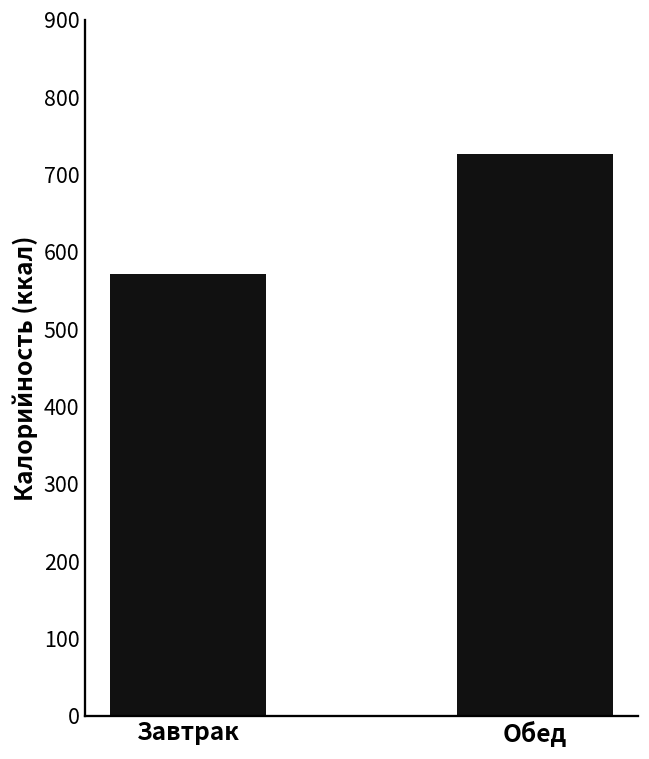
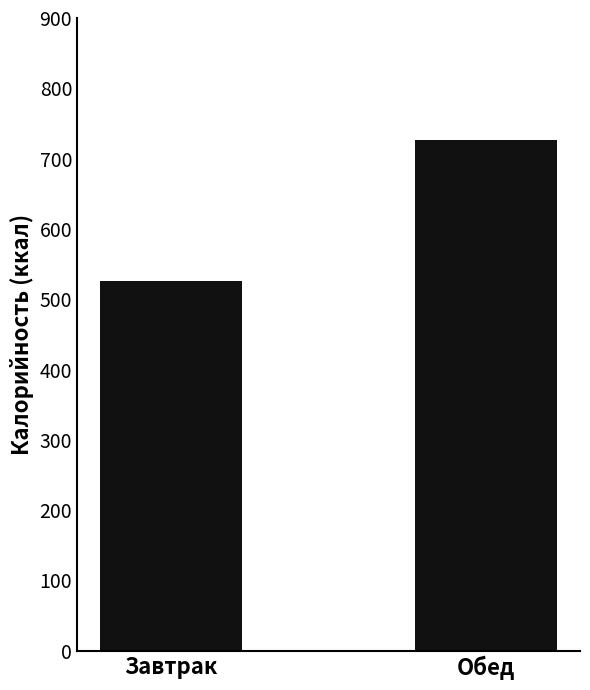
  {
-   "Завтрак": 570,
+   "Завтрак": 530,
    "Обед": 730
  }
